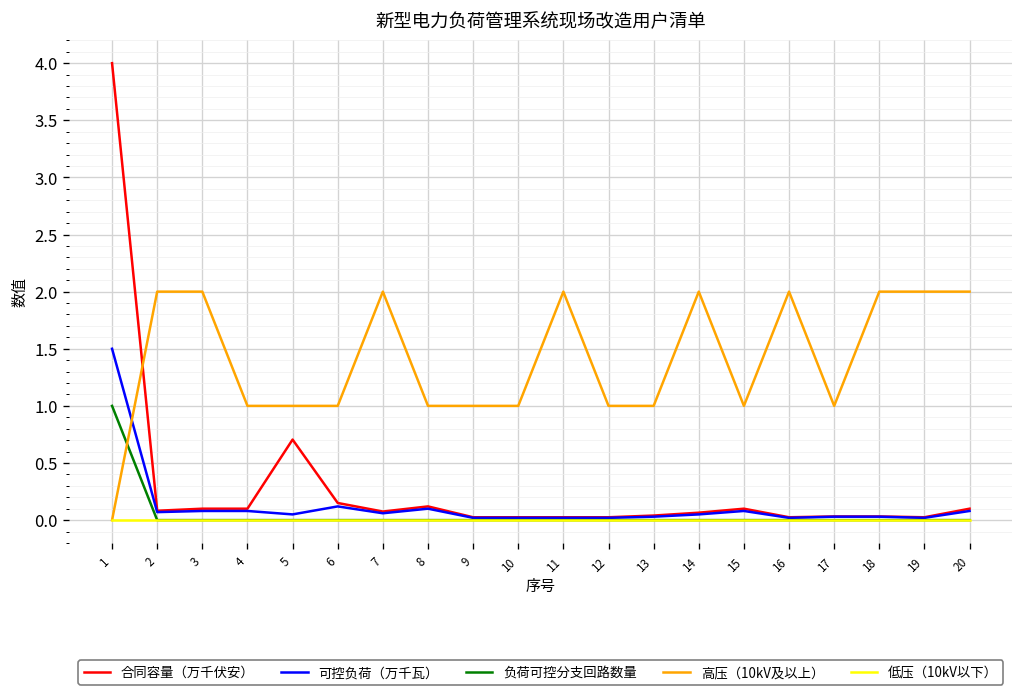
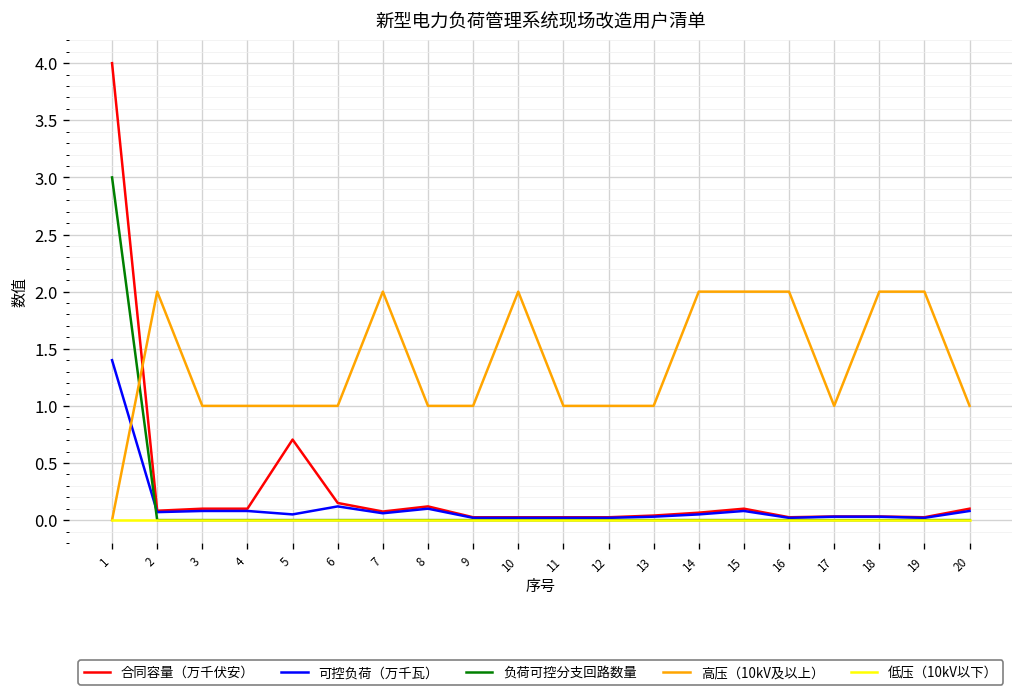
  {
    "合同容量（万千伏安）": {
      "1": 4.0,
      "5": 0.7,
      "6": 0.2
    },
    "可控负荷（万千瓦）": {
-     "1": 1.5,
+     "1": 1.4,
      "5": 0.1,
      "6": 0.1
    },
    "负荷可控分支回路数量": {
-     "1": 1
+     "1": 3
    },
    "高压（10kV及以上）": {
      "2": 2,
-     "3": 2,
+     "3": 1,
      "4": 1,
      "5": 1,
      "6": 1,
      "7": 2,
      "8": 1,
      "9": 1,
-     "10": 1,
-     "11": 2,
+     "10": 2,
+     "11": 1,
      "12": 1,
      "13": 1,
      "14": 2,
-     "15": 1,
+     "15": 2,
      "16": 2,
      "17": 1,
      "18": 2,
      "19": 2,
-     "20": 2
+     "20": 1
    }
  }
